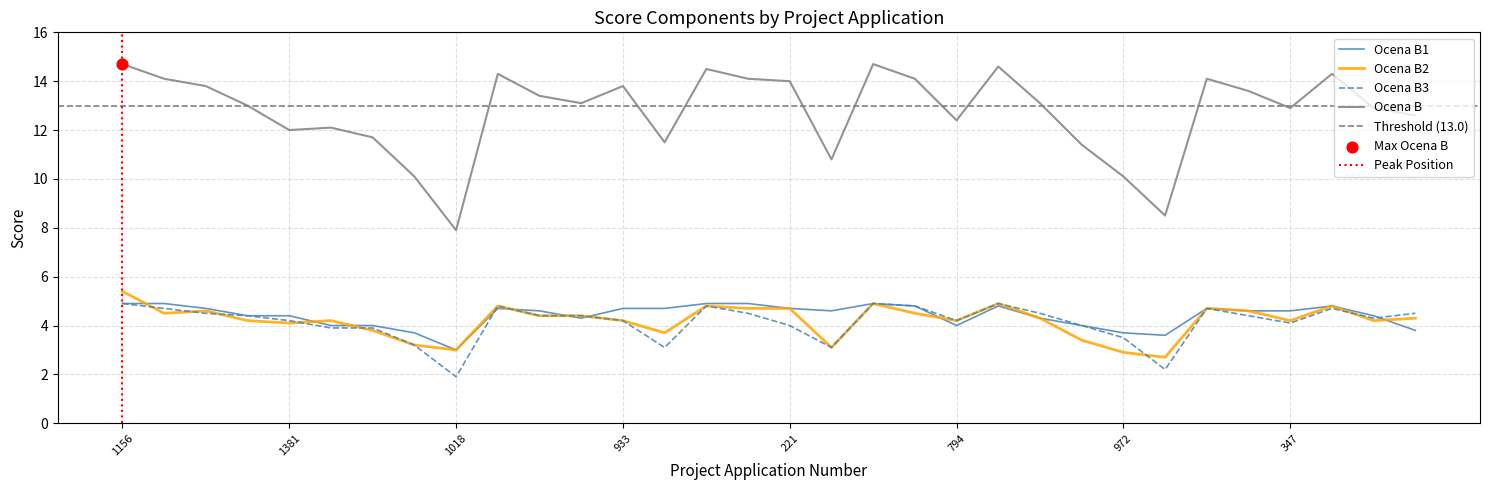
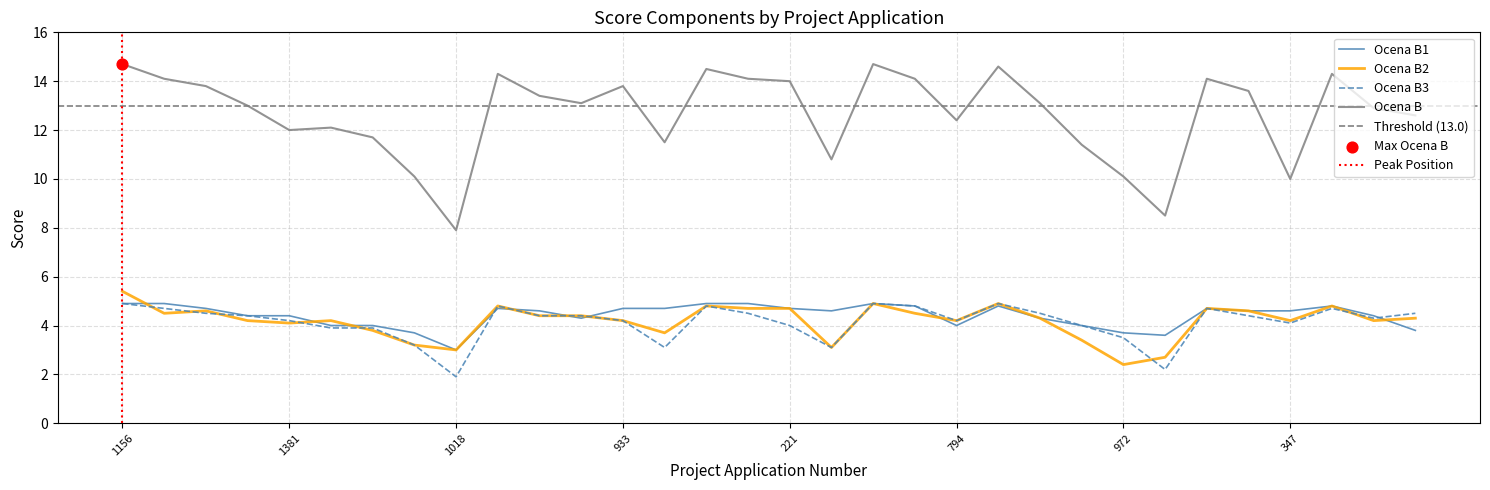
  {
    "Ocena B2": {
      "1156": 5.4,
-     "972": 2.9
+     "972": 2.4
    },
    "Ocena B": {
      "1381": 12.0,
      "1018": 7.9,
      "933": 13.8,
      "221": 14.0,
      "794": 12.4,
      "972": 10.1,
-     "347": 12.9
+     "347": 10.0
    }
  }
